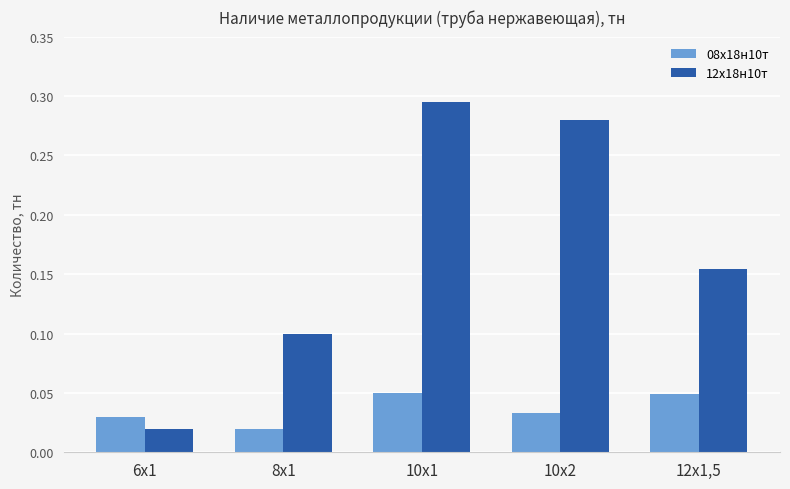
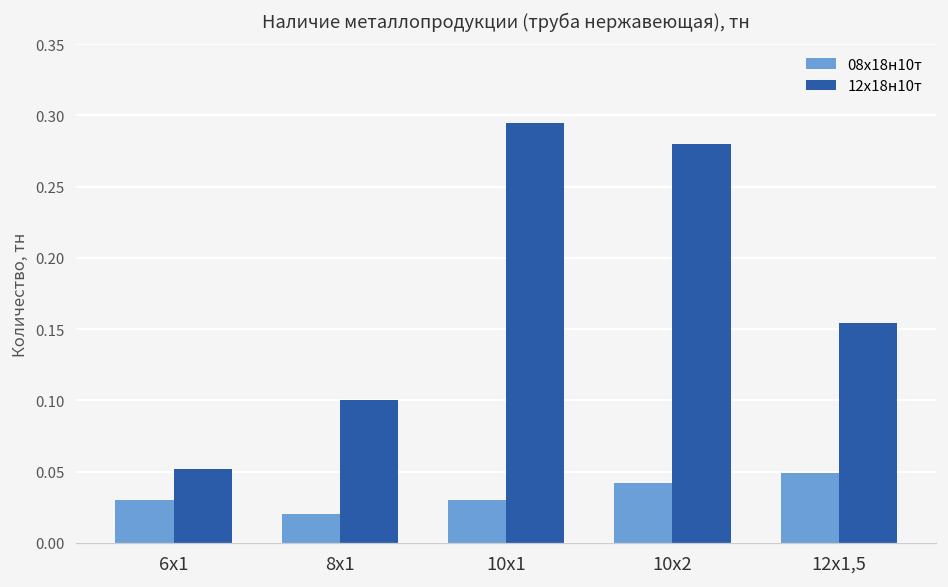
  {
    "08х18н10т": {
      "6х1": 0.030,
      "8х1": 0.020,
-     "10х1": 0.05,
-     "10х2": 0.033,
+     "10х1": 0.03,
+     "10х2": 0.042,
      "12х1,5": 0.049
    },
    "12х18н10т": {
-     "6х1": 0.020,
+     "6х1": 0.052,
      "8х1": 0.100,
      "10х1": 0.295,
      "10х2": 0.280,
      "12х1,5": 0.154
    }
  }
